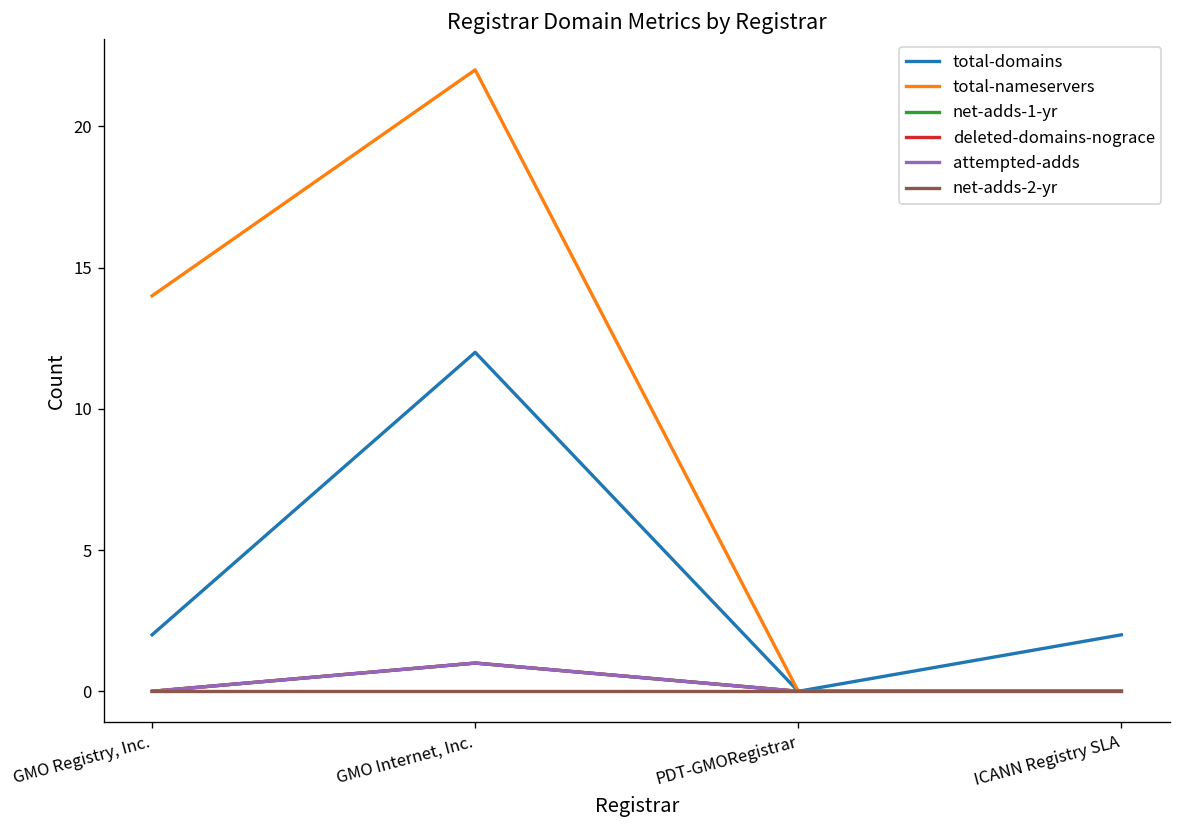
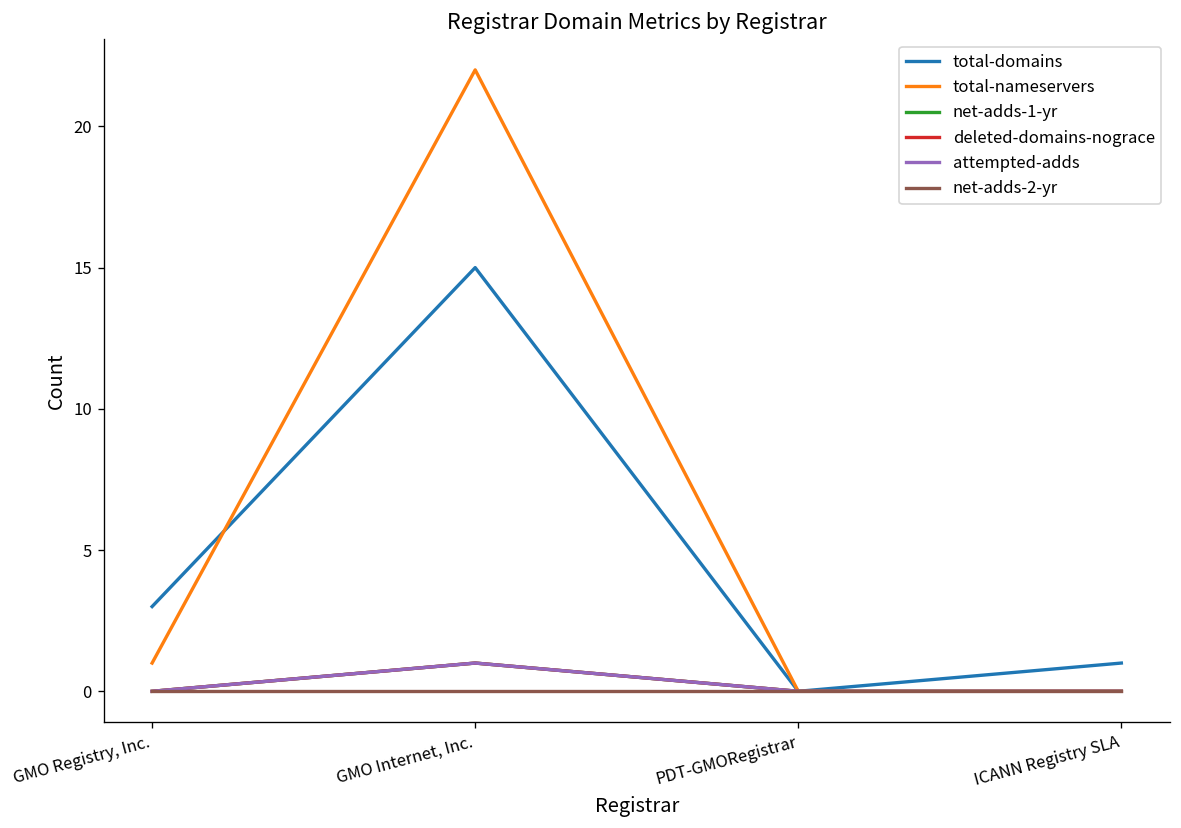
  {
    "total-domains": {
-     "GMO Registry, Inc.": 2,
-     "GMO Internet, Inc.": 12,
-     "ICANN Registry SLA": 2
+     "GMO Registry, Inc.": 3,
+     "GMO Internet, Inc.": 15,
+     "ICANN Registry SLA": 1
    },
    "total-nameservers": {
-     "GMO Registry, Inc.": 14,
+     "GMO Registry, Inc.": 1,
      "GMO Internet, Inc.": 22
    },
    "attempted-adds": {
      "GMO Internet, Inc.": 1
    },
    "net-adds-2-yr": {
      "GMO Internet, Inc.": 0
    }
  }
